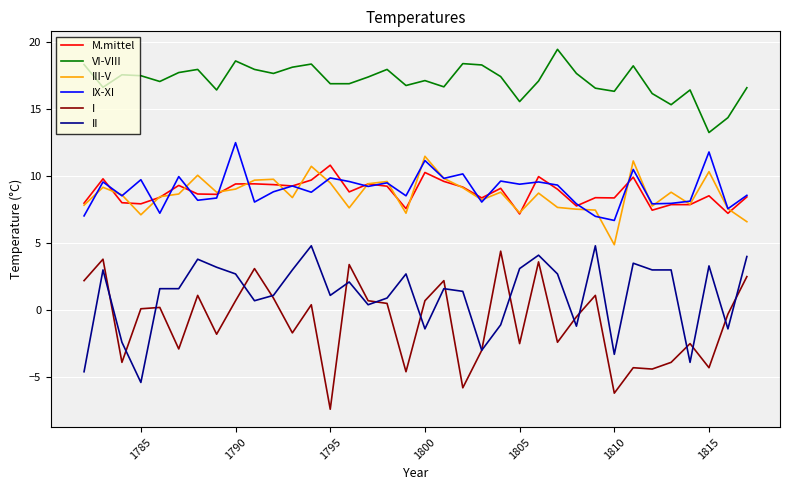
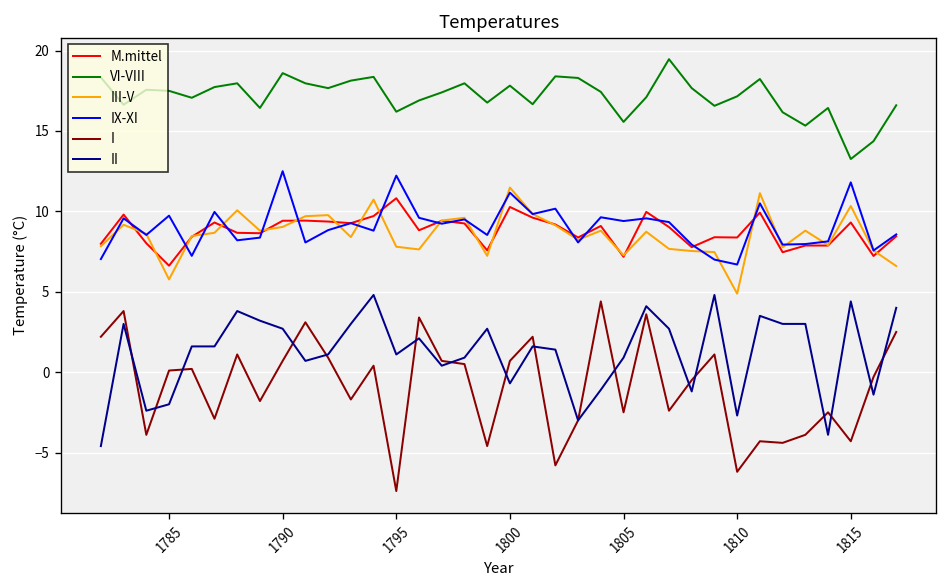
  {
    "M.mittel": {
-     "1785": 7.9,
+     "1785": 6.6,
      "1790": 9.4,
      "1795": 10.8,
      "1800": 10.3,
      "1810": 8.4,
-     "1815": 8.5
+     "1815": 9.3
    },
    "VI-VIII": {
      "1785": 17.5,
      "1790": 18.6,
-     "1795": 16.9,
-     "1800": 17.1,
+     "1795": 16.2,
+     "1800": 17.8,
      "1805": 15.6,
-     "1810": 16.3,
+     "1810": 17.2,
      "1815": 13.3
    },
    "III-V": {
-     "1785": 7.1,
+     "1785": 5.8,
      "1790": 9.0,
-     "1795": 9.5,
+     "1795": 7.8,
      "1800": 11.5,
      "1810": 4.9,
      "1815": 10.3
    },
    "IX-XI": {
      "1785": 9.7,
      "1790": 12.5,
-     "1795": 9.9,
+     "1795": 12.2,
      "1800": 11.2,
      "1805": 9.4,
      "1810": 6.7,
      "1815": 11.8
    },
    "I": {
      "1785": 0.1,
      "1790": 0.7,
      "1795": -7.4,
      "1800": 0.7,
      "1805": -2.5,
      "1810": -6.2,
      "1815": -4.3
    },
    "II": {
-     "1785": -5.4,
+     "1785": -2.0,
      "1790": 2.7,
      "1795": 1.1,
-     "1800": -1.4,
-     "1805": 3.1,
-     "1810": -3.3,
-     "1815": 3.3
+     "1800": -0.7,
+     "1805": 0.9,
+     "1810": -2.7,
+     "1815": 4.4
    }
  }
